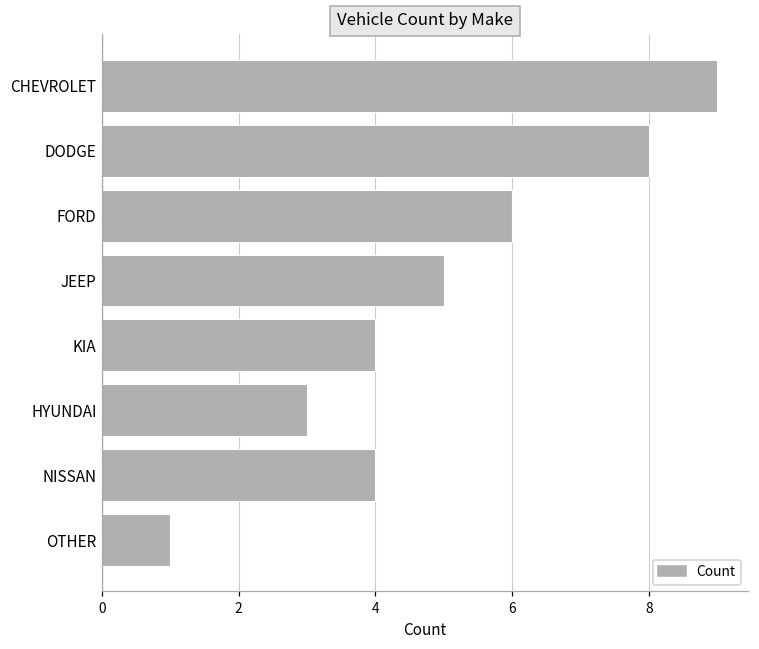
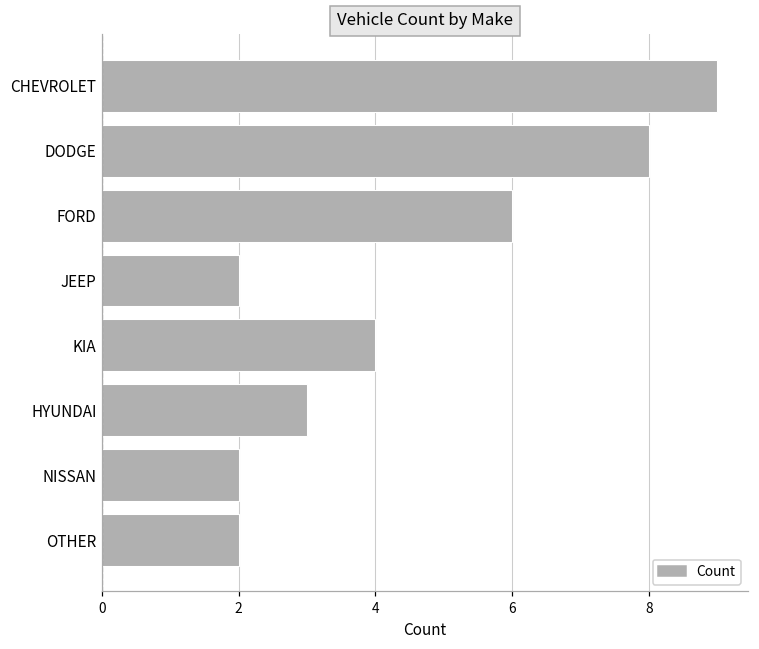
  {
    "CHEVROLET": 9,
    "DODGE": 8,
    "FORD": 6,
-   "JEEP": 5,
+   "JEEP": 2,
    "KIA": 4,
    "HYUNDAI": 3,
-   "NISSAN": 4,
-   "OTHER": 1
+   "NISSAN": 2,
+   "OTHER": 2
  }
